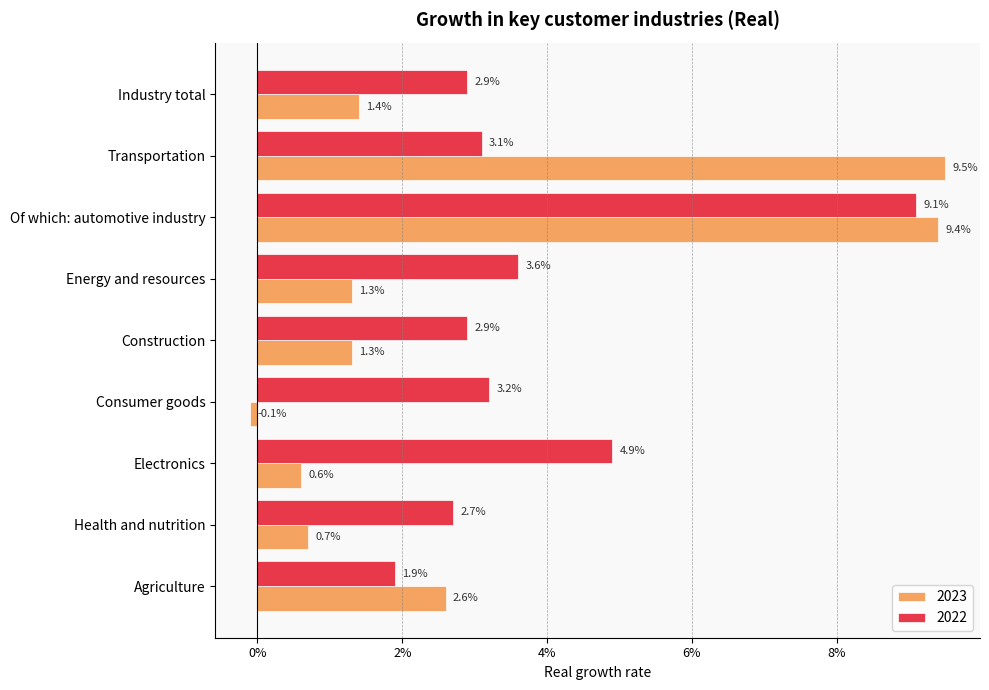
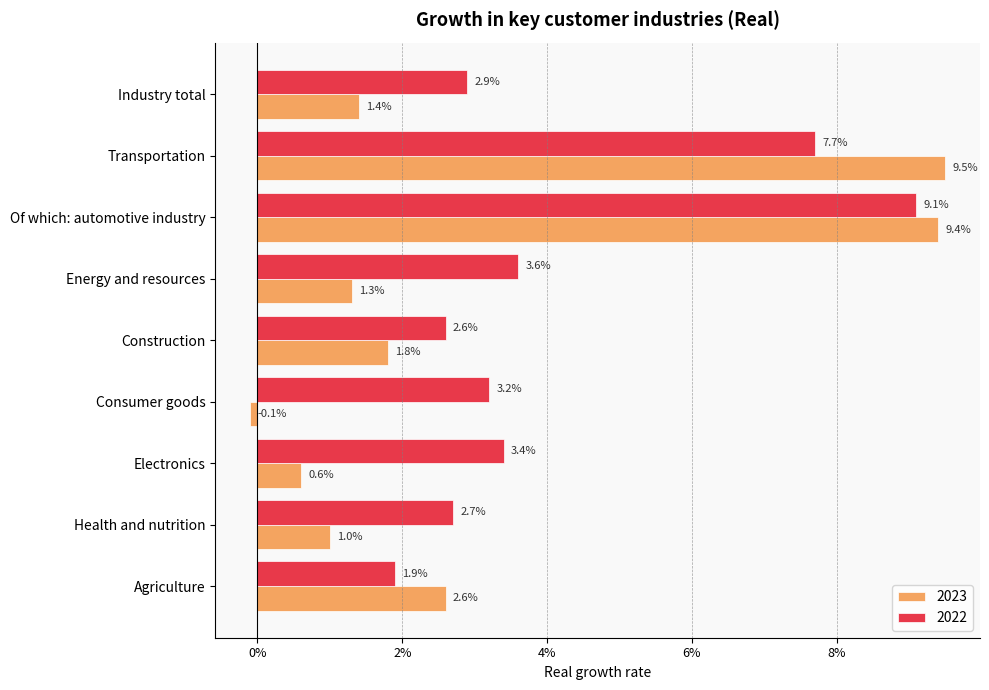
  {
    "2023": {
      "Industry total": "1.4%",
      "Transportation": "9.5%",
      "Of which: automotive industry": "9.4%",
      "Energy and resources": "1.3%",
-     "Construction": "1.3%",
+     "Construction": "1.8%",
      "Consumer goods": "-0.1%",
      "Electronics": "0.6%",
-     "Health and nutrition": "0.7%",
+     "Health and nutrition": "1.0%",
      "Agriculture": "2.6%"
    },
    "2022": {
      "Industry total": "2.9%",
-     "Transportation": "3.1%",
+     "Transportation": "7.7%",
      "Of which: automotive industry": "9.1%",
      "Energy and resources": "3.6%",
-     "Construction": "2.9%",
+     "Construction": "2.6%",
      "Consumer goods": "3.2%",
-     "Electronics": "4.9%",
+     "Electronics": "3.4%",
      "Health and nutrition": "2.7%",
      "Agriculture": "1.9%"
    }
  }
